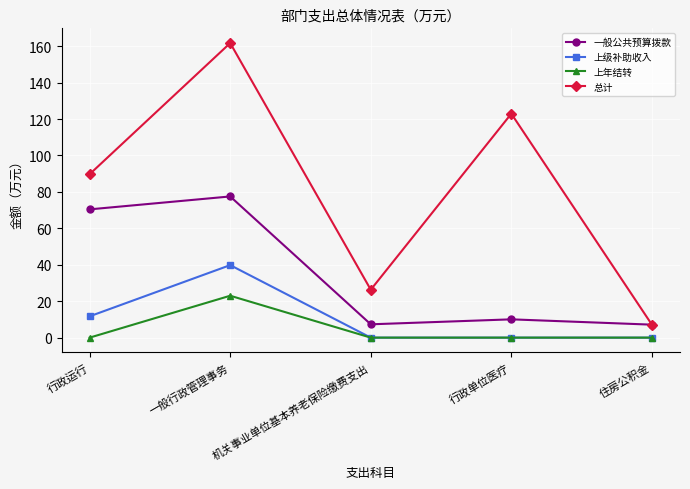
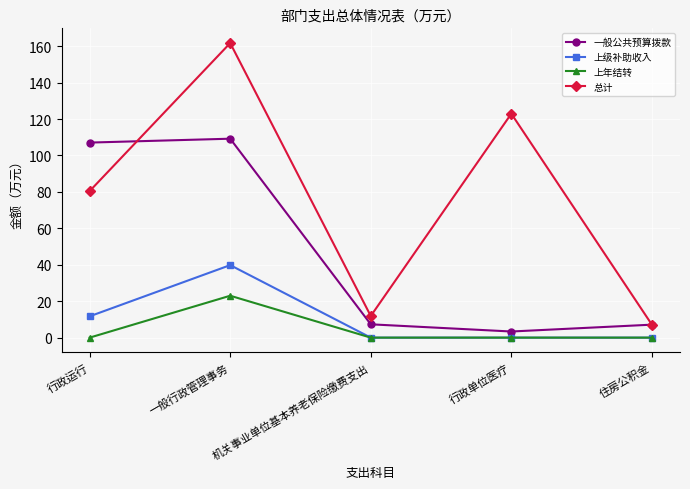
  {
    "一般公共预算拨款": {
-     "行政运行": 70,
-     "一般行政管理事务": 78,
+     "行政运行": 107,
+     "一般行政管理事务": 109,
      "机关事业单位基本养老保险缴费支出": 7,
-     "行政单位医疗": 10
+     "行政单位医疗": 3
    },
    "上级补助收入": {
      "行政运行": 12,
      "一般行政管理事务": 40
    },
    "上年结转": {
      "行政运行": 0,
      "一般行政管理事务": 23
    },
    "总计": {
-     "行政运行": 90,
+     "行政运行": 80,
      "一般行政管理事务": 162,
-     "机关事业单位基本养老保险缴费支出": 26,
+     "机关事业单位基本养老保险缴费支出": 12,
      "行政单位医疗": 123
    }
  }
